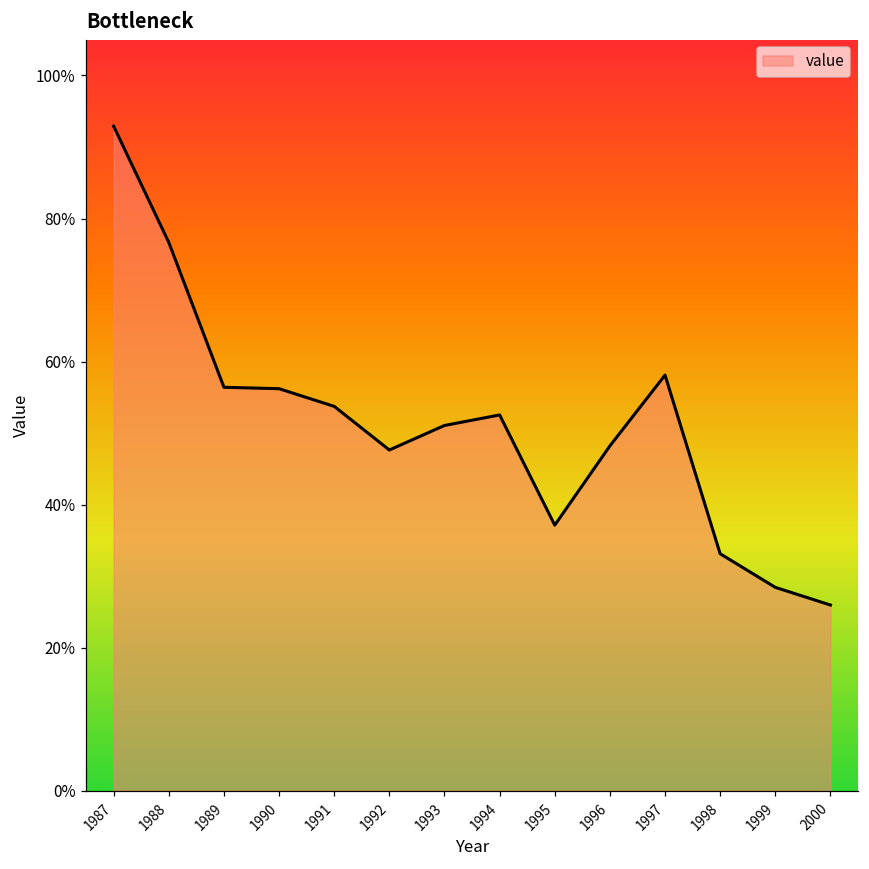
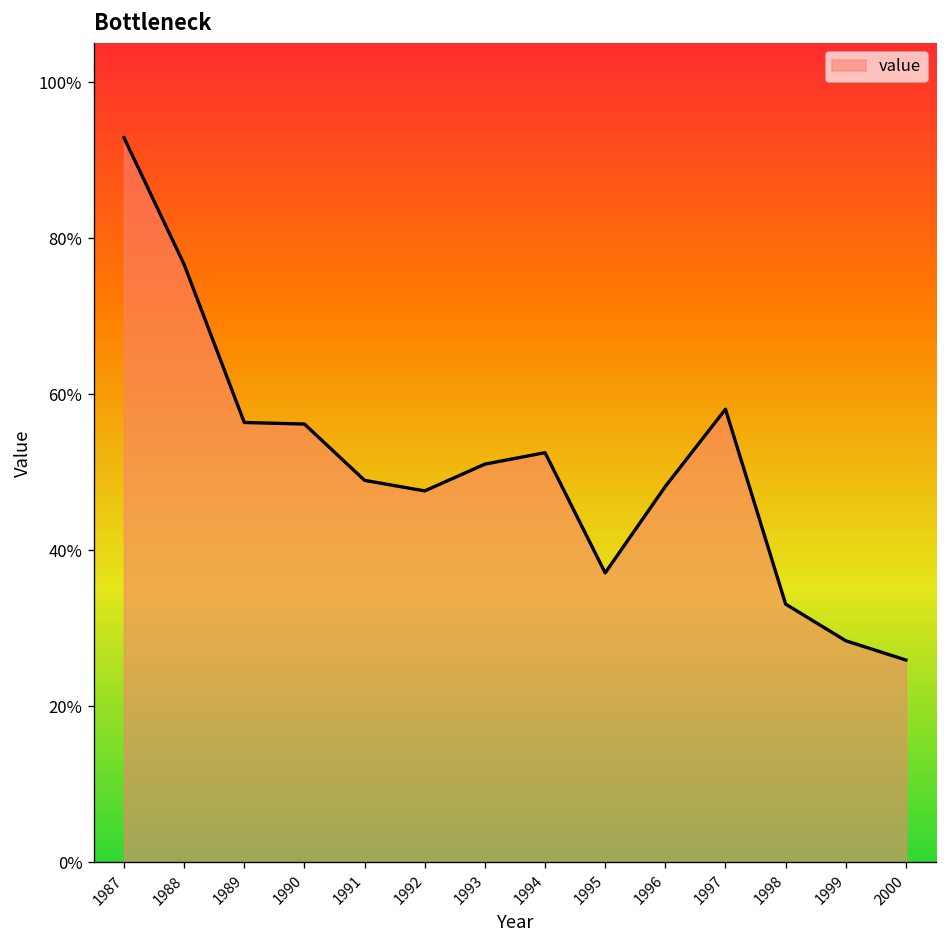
  {
    "1987": "93%",
    "1988": "77%",
    "1989": "56%",
    "1990": "56%",
-   "1991": "54%",
+   "1991": "49%",
    "1992": "48%",
    "1993": "51%",
    "1994": "53%",
    "1995": "37%",
    "1996": "48%",
    "1997": "58%",
    "1998": "33%",
    "1999": "28%",
    "2000": "26%"
  }
